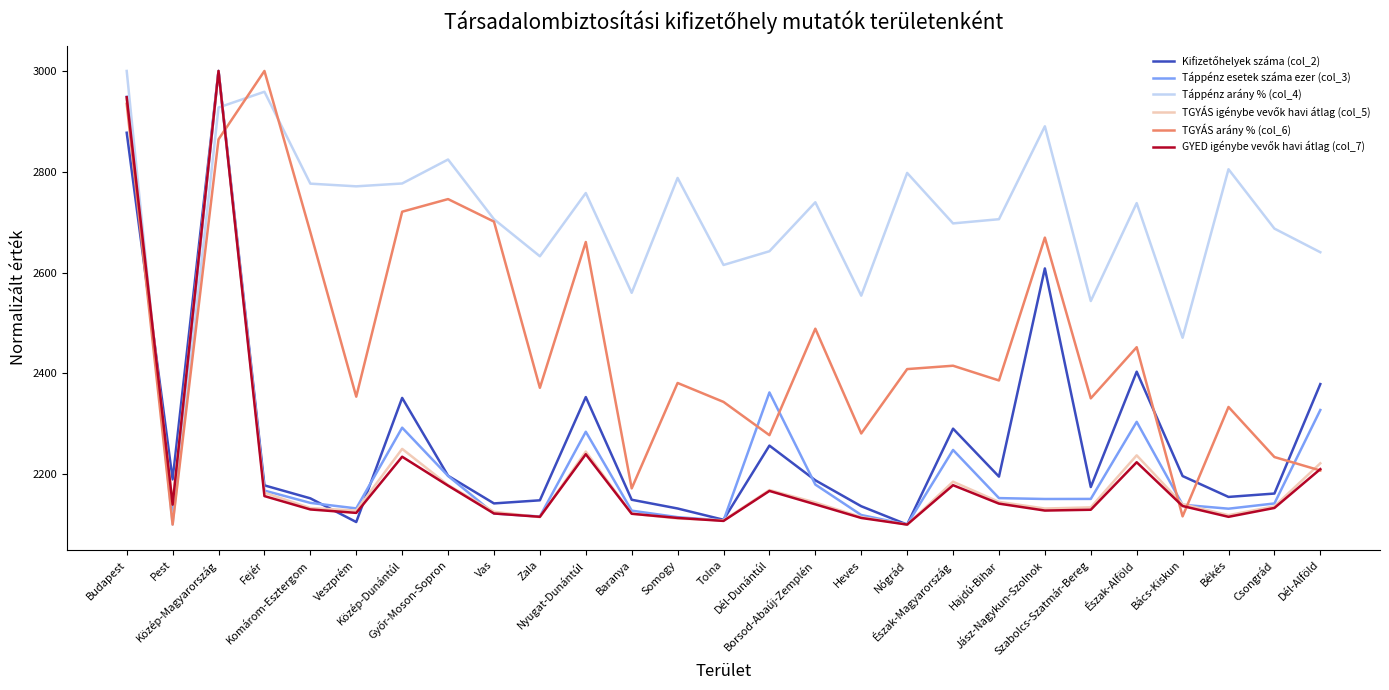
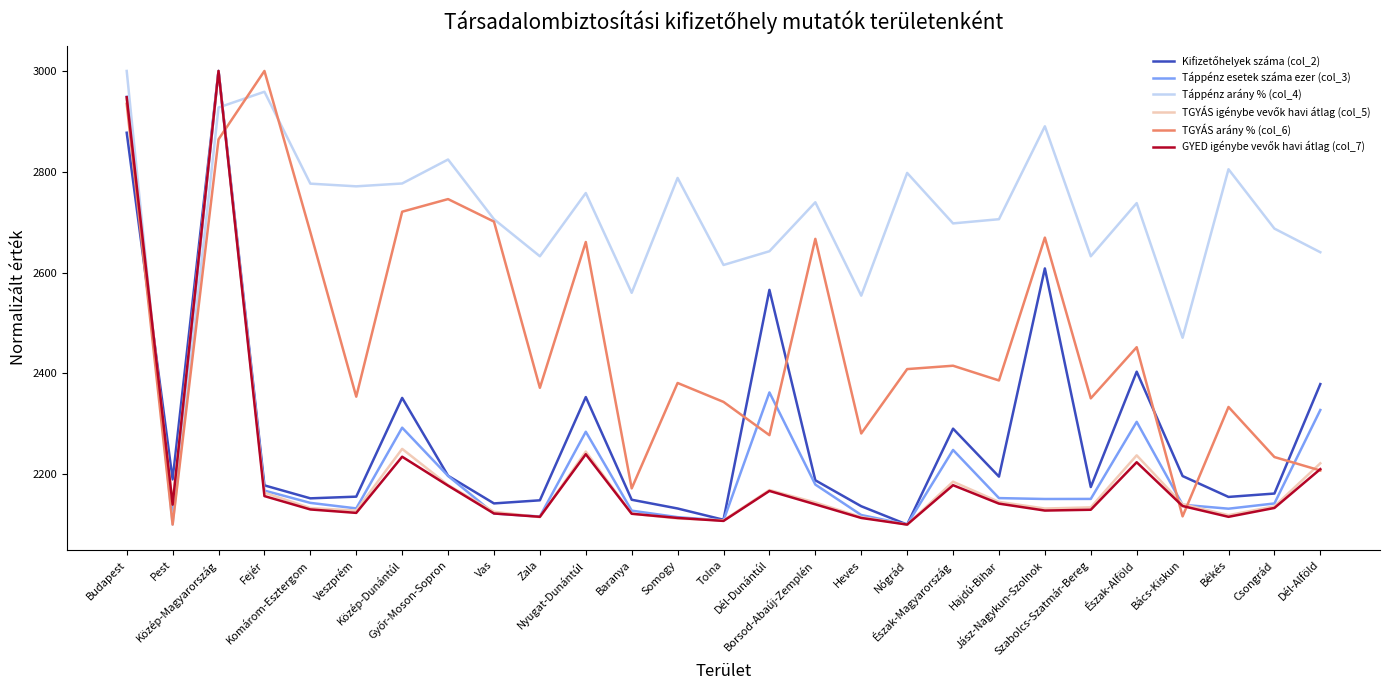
  {
    "Kifizetőhelyek száma (col_2)": {
      "Budapest": 2880,
      "Pest": 2190,
      "Fejér": 2180,
      "Komárom-Esztergom": 2150,
-     "Veszprém": 2110,
+     "Veszprém": 2160,
      "Közép-Dunántúl": 2350,
      "Vas": 2140,
      "Zala": 2150,
      "Nyugat-Dunántúl": 2350,
      "Baranya": 2150,
      "Somogy": 2130,
-     "Dél-Dunántúl": 2260,
+     "Dél-Dunántúl": 2570,
      "Borsod-Abaúj-Zemplén": 2190,
      "Heves": 2140,
      "Észak-Magyarország": 2290,
      "Hajdú-Bihar": 2200,
      "Jász-Nagykun-Szolnok": 2610,
      "Szabolcs-Szatmár-Bereg": 2170,
      "Észak-Alföld": 2400,
      "Bács-Kiskun": 2200,
      "Békés": 2150,
      "Csongrád": 2160,
      "Dél-Alföld": 2380
    },
    "Táppénz esetek száma ezer (col_3)": {
      "Pest": 2130,
      "Komárom-Esztergom": 2140,
      "Közép-Dunántúl": 2290,
      "Nyugat-Dunántúl": 2280,
      "Baranya": 2130,
      "Dél-Dunántúl": 2360,
      "Borsod-Abaúj-Zemplén": 2180,
      "Észak-Magyarország": 2250,
      "Hajdú-Bihar": 2150,
      "Jász-Nagykun-Szolnok": 2150,
      "Szabolcs-Szatmár-Bereg": 2150,
      "Észak-Alföld": 2300,
      "Békés": 2130,
      "Csongrád": 2140,
      "Dél-Alföld": 2330
    },
    "Táppénz arány % (col_4)": {
      "Budapest": 3000,
      "Közép-Magyarország": 2930,
      "Fejér": 2960,
      "Komárom-Esztergom": 2780,
      "Veszprém": 2770,
      "Közép-Dunántúl": 2780,
      "Győr-Moson-Sopron": 2820,
      "Zala": 2630,
      "Nyugat-Dunántúl": 2760,
      "Baranya": 2560,
      "Somogy": 2790,
      "Tolna": 2620,
      "Dél-Dunántúl": 2640,
      "Borsod-Abaúj-Zemplén": 2740,
      "Heves": 2550,
      "Nógrád": 2800,
      "Észak-Magyarország": 2700,
      "Hajdú-Bihar": 2710,
      "Jász-Nagykun-Szolnok": 2890,
-     "Szabolcs-Szatmár-Bereg": 2540,
+     "Szabolcs-Szatmár-Bereg": 2630,
      "Észak-Alföld": 2740,
      "Bács-Kiskun": 2470,
      "Békés": 2810,
      "Csongrád": 2690,
      "Dél-Alföld": 2640
    },
    "TGYÁS igénybe vevők havi átlag (col_5)": {
      "Közép-Dunántúl": 2250,
      "Nyugat-Dunántúl": 2240,
      "Észak-Magyarország": 2190,
      "Észak-Alföld": 2240,
      "Dél-Alföld": 2220
    },
    "TGYÁS arány % (col_6)": {
      "Budapest": 2930,
      "Közép-Magyarország": 2860,
      "Fejér": 3000,
      "Komárom-Esztergom": 2680,
      "Veszprém": 2350,
      "Közép-Dunántúl": 2720,
      "Győr-Moson-Sopron": 2750,
      "Zala": 2370,
      "Nyugat-Dunántúl": 2660,
      "Baranya": 2170,
      "Somogy": 2380,
      "Tolna": 2340,
      "Dél-Dunántúl": 2280,
-     "Borsod-Abaúj-Zemplén": 2490,
+     "Borsod-Abaúj-Zemplén": 2670,
      "Heves": 2280,
      "Nógrád": 2410,
      "Észak-Magyarország": 2420,
      "Hajdú-Bihar": 2390,
      "Jász-Nagykun-Szolnok": 2670,
      "Szabolcs-Szatmár-Bereg": 2350,
      "Észak-Alföld": 2450,
      "Bács-Kiskun": 2120,
      "Békés": 2330,
      "Csongrád": 2230
    },
    "GYED igénybe vevők havi átlag (col_7)": {
      "Fejér": 2160,
      "Közép-Dunántúl": 2230,
      "Nyugat-Dunántúl": 2240,
      "Észak-Magyarország": 2180,
      "Észak-Alföld": 2220
    }
  }
